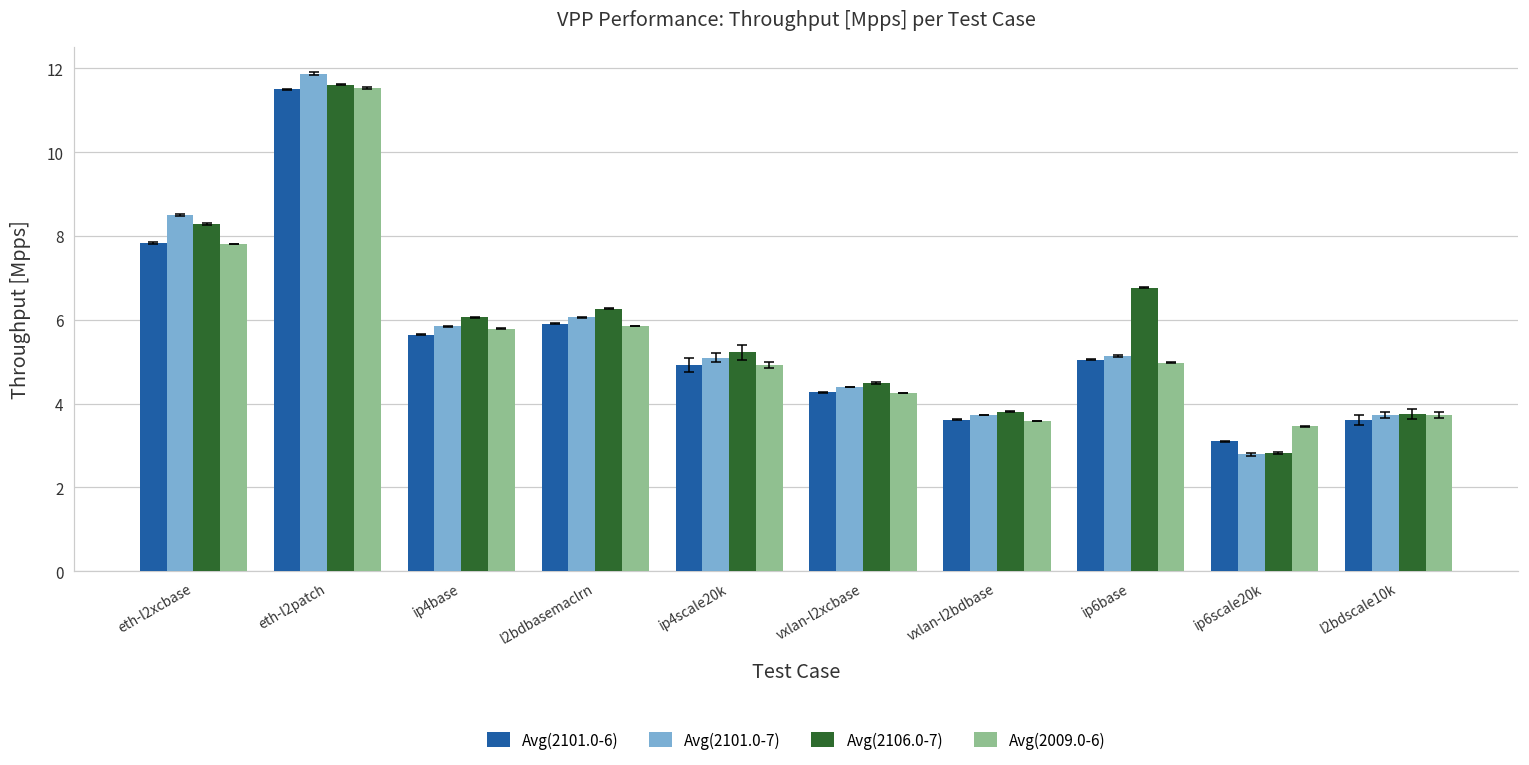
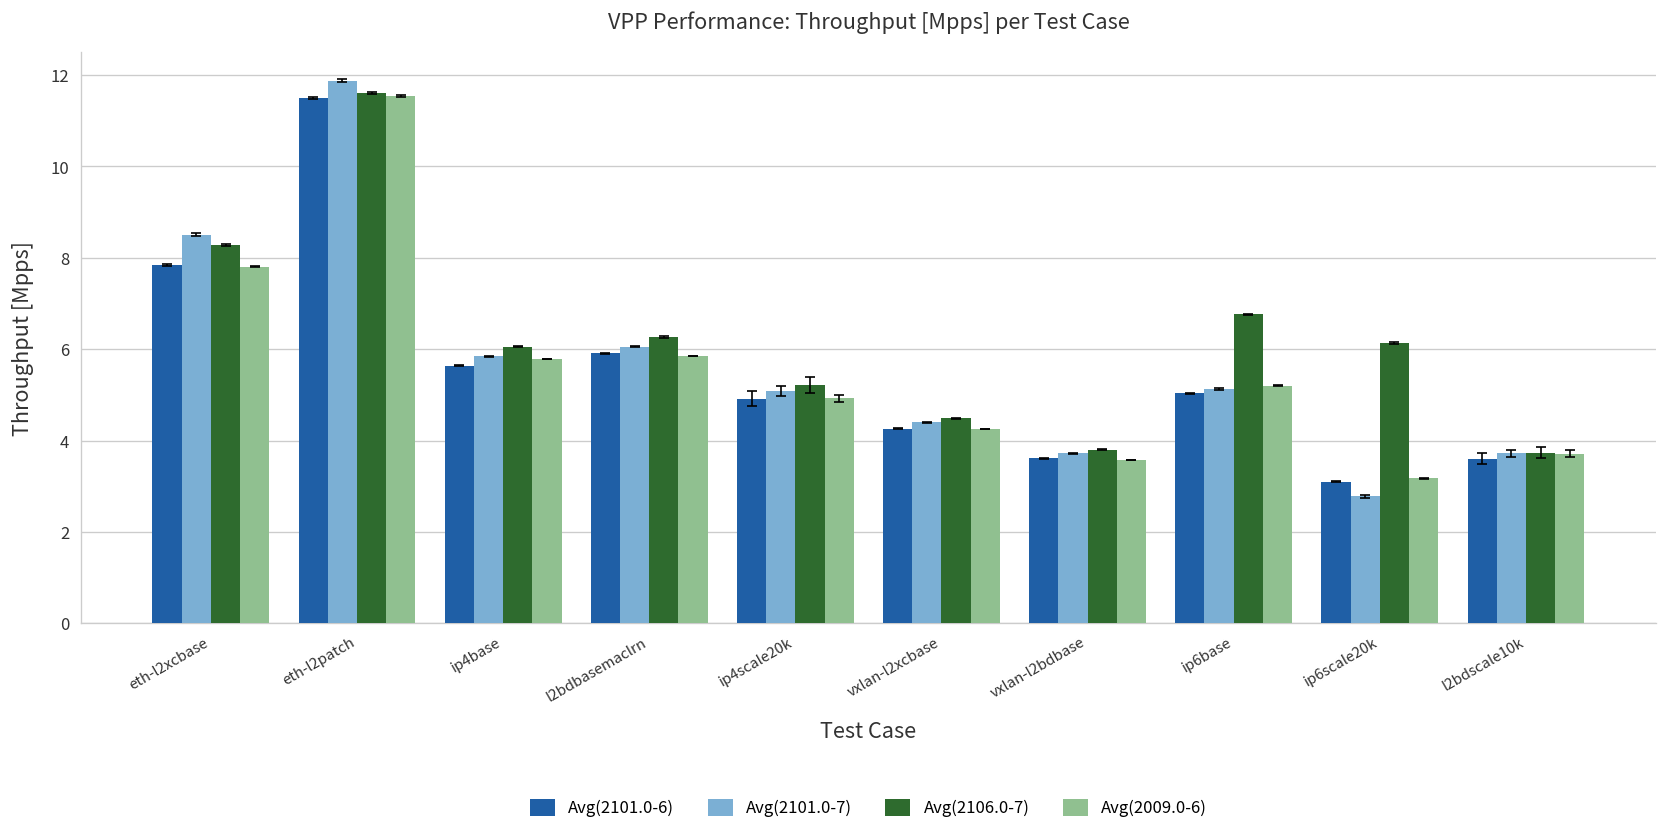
  {
    "Avg(2101.0-7)": {
      "eth-l2xcbase": 8.5,
      "eth-l2patch": 11.9,
      "ip4base": 5.8,
      "l2bdbasemaclrn": 6.1,
      "ip4scale20k": 5.1,
      "vxlan-l2xcbase": 4.4,
      "vxlan-l2bdbase": 3.7,
      "ip6base": 5.1,
      "ip6scale20k": 2.8,
      "l2bdscale10k": 3.7
    },
    "Avg(2106.0-7)": {
      "eth-l2xcbase": 8.3,
      "eth-l2patch": 11.6,
      "ip4base": 6.1,
      "l2bdbasemaclrn": 6.3,
      "ip4scale20k": 5.2,
      "vxlan-l2xcbase": 4.5,
      "vxlan-l2bdbase": 3.8,
      "ip6base": 6.8,
-     "ip6scale20k": 2.8,
+     "ip6scale20k": 6.1,
      "l2bdscale10k": 3.7
    },
    "Avg(2009.0-6)": {
      "eth-l2xcbase": 7.8,
      "eth-l2patch": 11.5,
      "ip4base": 5.8,
      "l2bdbasemaclrn": 5.9,
      "ip4scale20k": 4.9,
      "vxlan-l2xcbase": 4.3,
      "vxlan-l2bdbase": 3.6,
-     "ip6base": 5.0,
-     "ip6scale20k": 3.5,
+     "ip6base": 5.2,
+     "ip6scale20k": 3.2,
      "l2bdscale10k": 3.7
    }
  }
